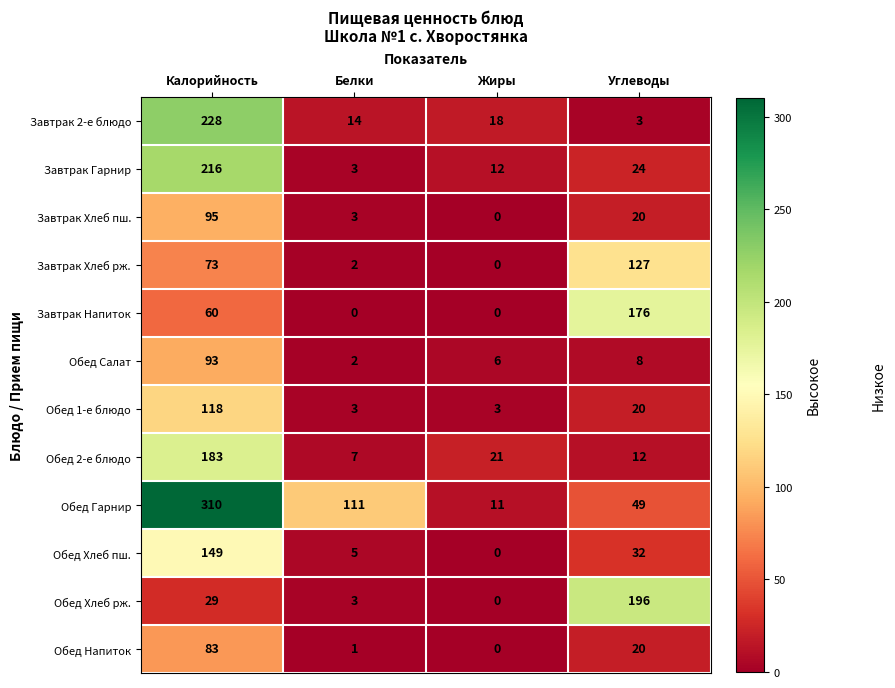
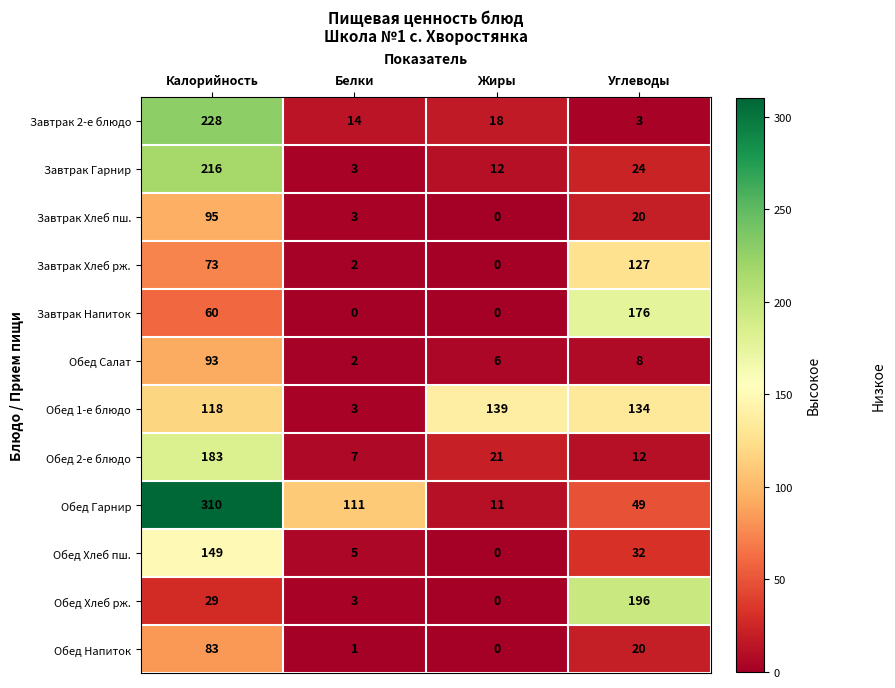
  {
    "Завтрак 2-е блюдо": {
      "Калорийность": 228,
      "Белки": 14,
      "Жиры": 18,
      "Углеводы": 3
    },
    "Завтрак Гарнир": {
      "Калорийность": 216,
      "Белки": 3,
      "Жиры": 12,
      "Углеводы": 24
    },
    "Завтрак Хлеб пш.": {
      "Калорийность": 95,
      "Белки": 3,
      "Жиры": 0,
      "Углеводы": 20
    },
    "Завтрак Хлеб рж.": {
      "Калорийность": 73,
      "Белки": 2,
      "Жиры": 0,
      "Углеводы": 127
    },
    "Завтрак Напиток": {
      "Калорийность": 60,
      "Белки": 0,
      "Жиры": 0,
      "Углеводы": 176
    },
    "Обед Салат": {
      "Калорийность": 93,
      "Белки": 2,
      "Жиры": 6,
      "Углеводы": 8
    },
    "Обед 1-е блюдо": {
      "Калорийность": 118,
      "Белки": 3,
-     "Жиры": 3,
-     "Углеводы": 20
+     "Жиры": 139,
+     "Углеводы": 134
    },
    "Обед 2-е блюдо": {
      "Калорийность": 183,
      "Белки": 7,
      "Жиры": 21,
      "Углеводы": 12
    },
    "Обед Гарнир": {
      "Калорийность": 310,
      "Белки": 111,
      "Жиры": 11,
      "Углеводы": 49
    },
    "Обед Хлеб пш.": {
      "Калорийность": 149,
      "Белки": 5,
      "Жиры": 0,
      "Углеводы": 32
    },
    "Обед Хлеб рж.": {
      "Калорийность": 29,
      "Белки": 3,
      "Жиры": 0,
      "Углеводы": 196
    },
    "Обед Напиток": {
      "Калорийность": 83,
      "Белки": 1,
      "Жиры": 0,
      "Углеводы": 20
    }
  }
